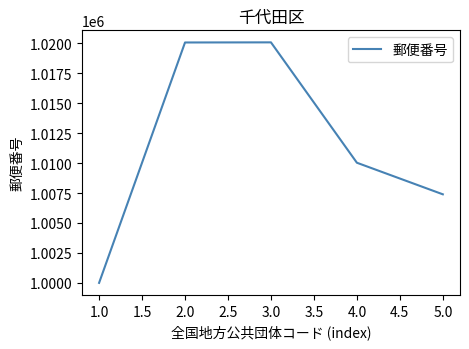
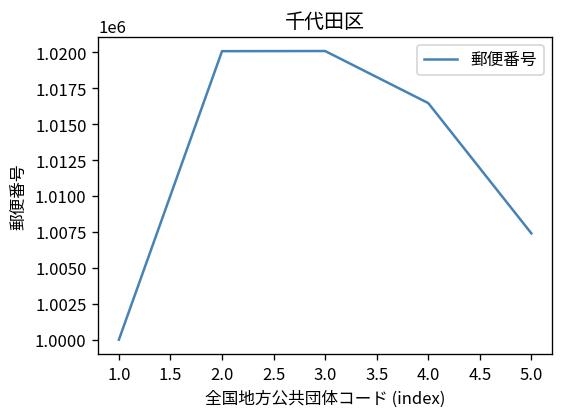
  {
    "1.0": 1000000,
    "2.0": 1020100,
    "3.0": 1020100,
-   "4.0": 1010000,
+   "4.0": 1016500,
    "5.0": 1007400
  }
